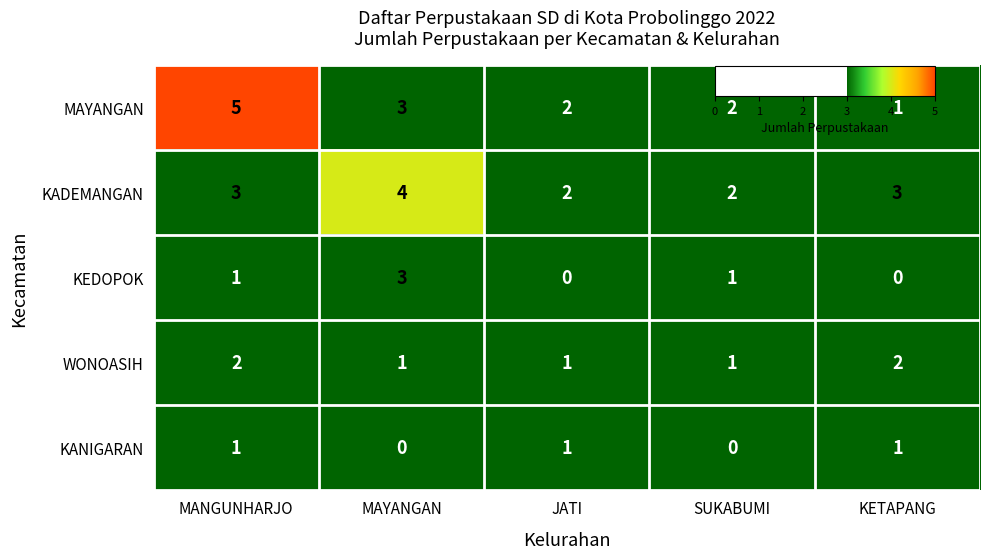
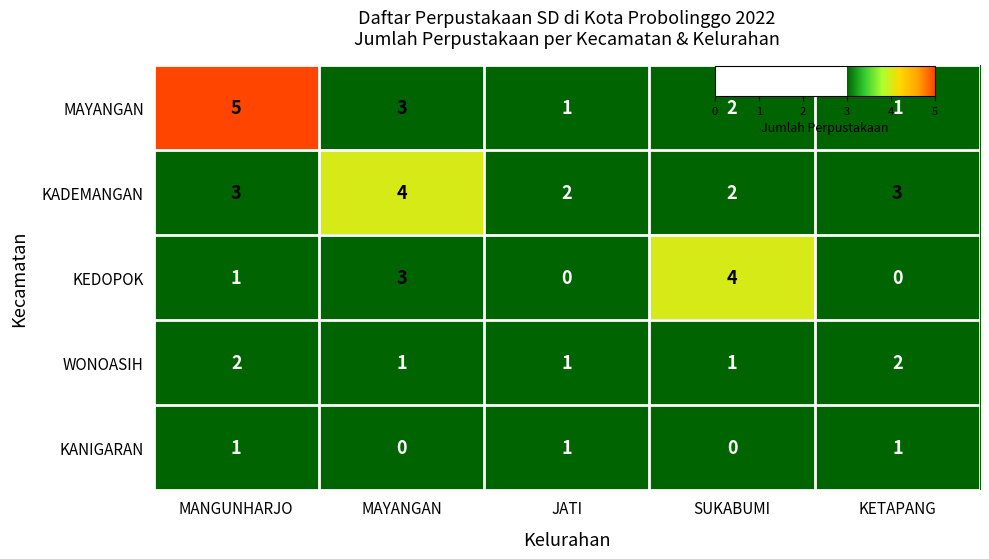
  {
    "MAYANGAN": {
      "MANGUNHARJO": 5,
      "MAYANGAN": 3,
-     "JATI": 2,
+     "JATI": 1,
      "SUKABUMI": 2,
      "KETAPANG": 1
    },
    "KADEMANGAN": {
      "MANGUNHARJO": 3,
      "MAYANGAN": 4,
      "JATI": 2,
      "SUKABUMI": 2,
      "KETAPANG": 3
    },
    "KEDOPOK": {
      "MANGUNHARJO": 1,
      "MAYANGAN": 3,
      "JATI": 0,
-     "SUKABUMI": 1,
+     "SUKABUMI": 4,
      "KETAPANG": 0
    },
    "WONOASIH": {
      "MANGUNHARJO": 2,
      "MAYANGAN": 1,
      "JATI": 1,
      "SUKABUMI": 1,
      "KETAPANG": 2
    },
    "KANIGARAN": {
      "MANGUNHARJO": 1,
      "MAYANGAN": 0,
      "JATI": 1,
      "SUKABUMI": 0,
      "KETAPANG": 1
    }
  }
